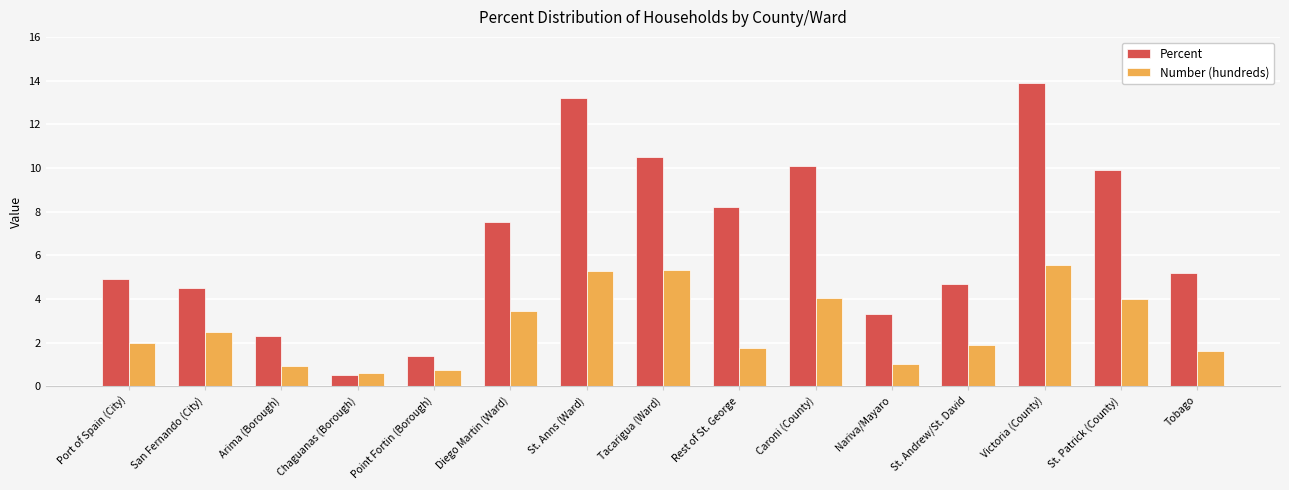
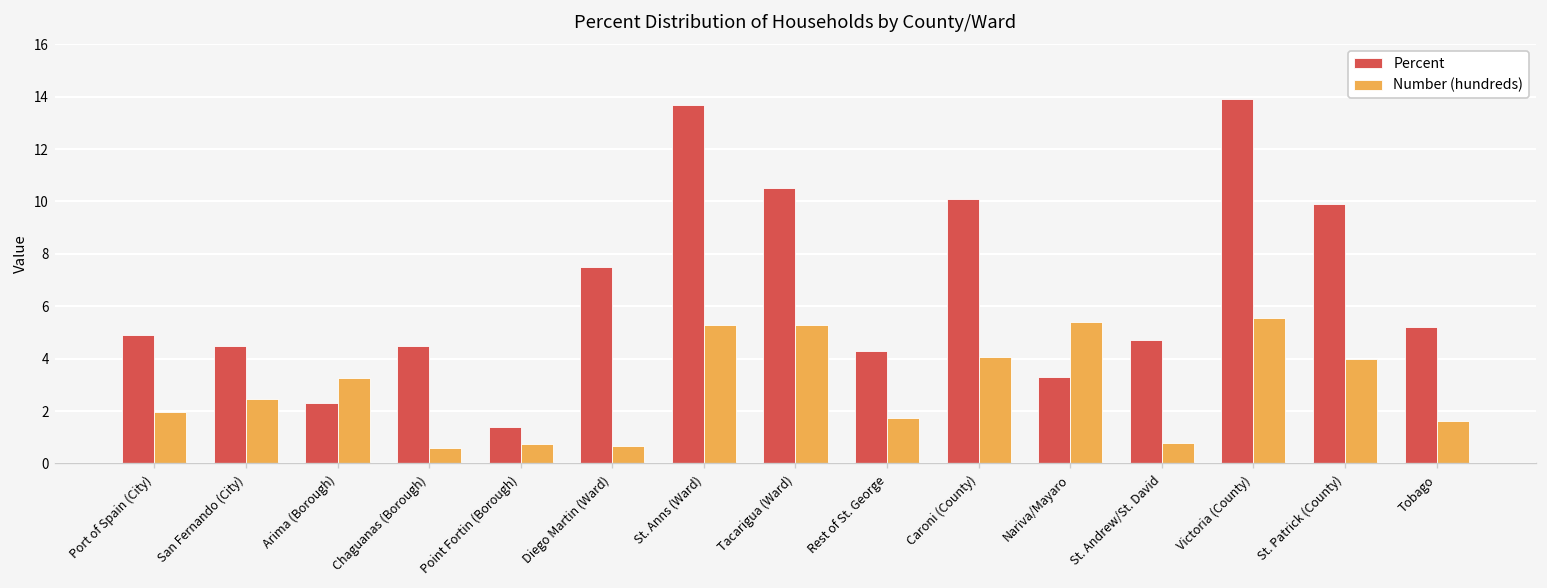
  {
    "Percent": {
      "Port of Spain (City)": 4.9,
      "San Fernando (City)": 4.5,
      "Arima (Borough)": 2.3,
-     "Chaguanas (Borough)": 0.5,
+     "Chaguanas (Borough)": 4.5,
      "Point Fortin (Borough)": 1.4,
      "Diego Martin (Ward)": 7.5,
-     "St. Anns (Ward)": 13.2,
+     "St. Anns (Ward)": 13.7,
      "Tacarigua (Ward)": 10.5,
-     "Rest of St. George": 8.2,
+     "Rest of St. George": 4.3,
      "Caroni (County)": 10.1,
      "Nariva/Mayaro": 3.3,
      "St. Andrew/St. David": 4.7,
      "Victoria (County)": 13.9,
      "St. Patrick (County)": 9.9,
      "Tobago": 5.2
    },
    "Number (hundreds)": {
      "Port of Spain (City)": 2.0,
      "San Fernando (City)": 2.5,
-     "Arima (Borough)": 0.9,
+     "Arima (Borough)": 3.3,
      "Chaguanas (Borough)": 0.6,
      "Point Fortin (Borough)": 0.8,
-     "Diego Martin (Ward)": 3.4,
+     "Diego Martin (Ward)": 0.7,
      "St. Anns (Ward)": 5.3,
      "Tacarigua (Ward)": 5.3,
      "Rest of St. George": 1.7,
      "Caroni (County)": 4.1,
-     "Nariva/Mayaro": 1.0,
-     "St. Andrew/St. David": 1.9,
+     "Nariva/Mayaro": 5.4,
+     "St. Andrew/St. David": 0.8,
      "Victoria (County)": 5.6,
      "St. Patrick (County)": 4.0,
      "Tobago": 1.6
    }
  }
